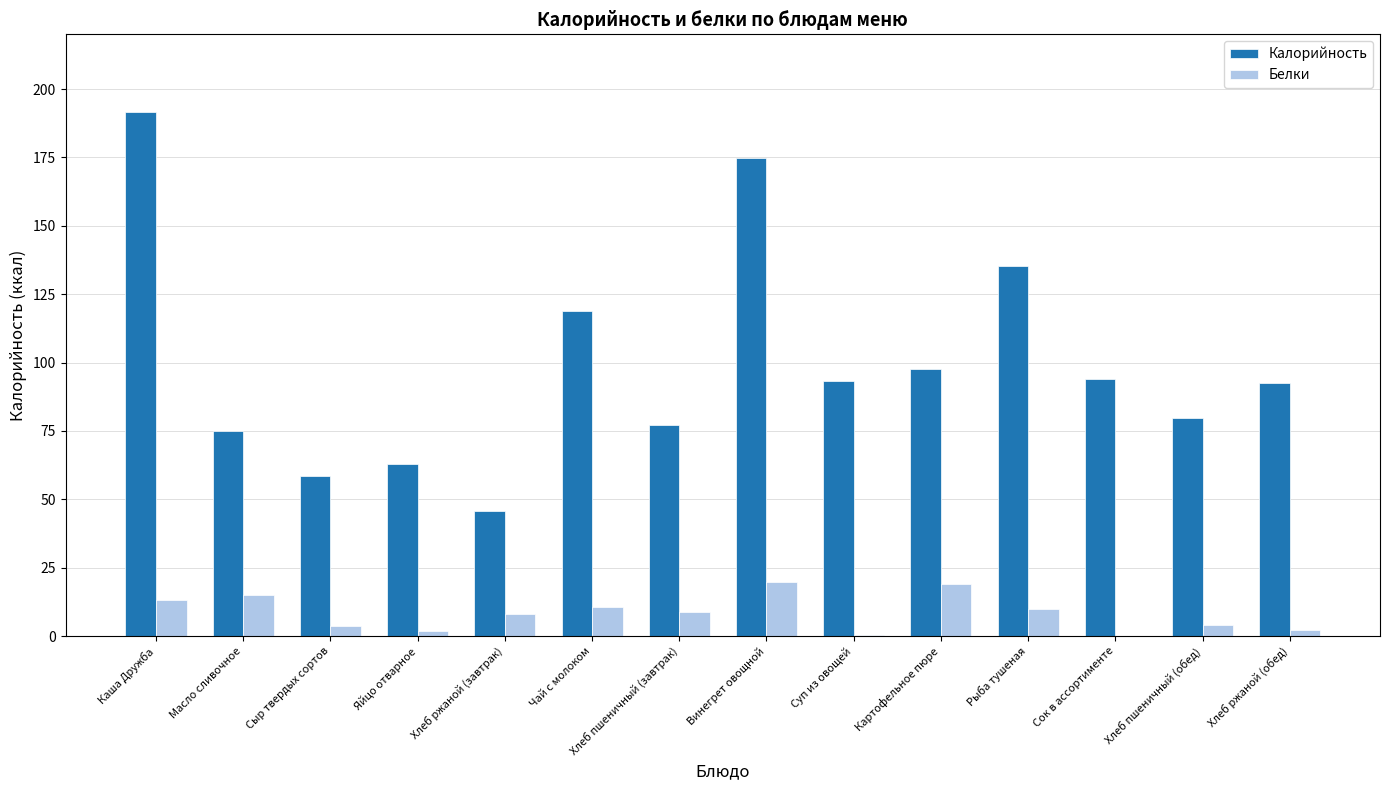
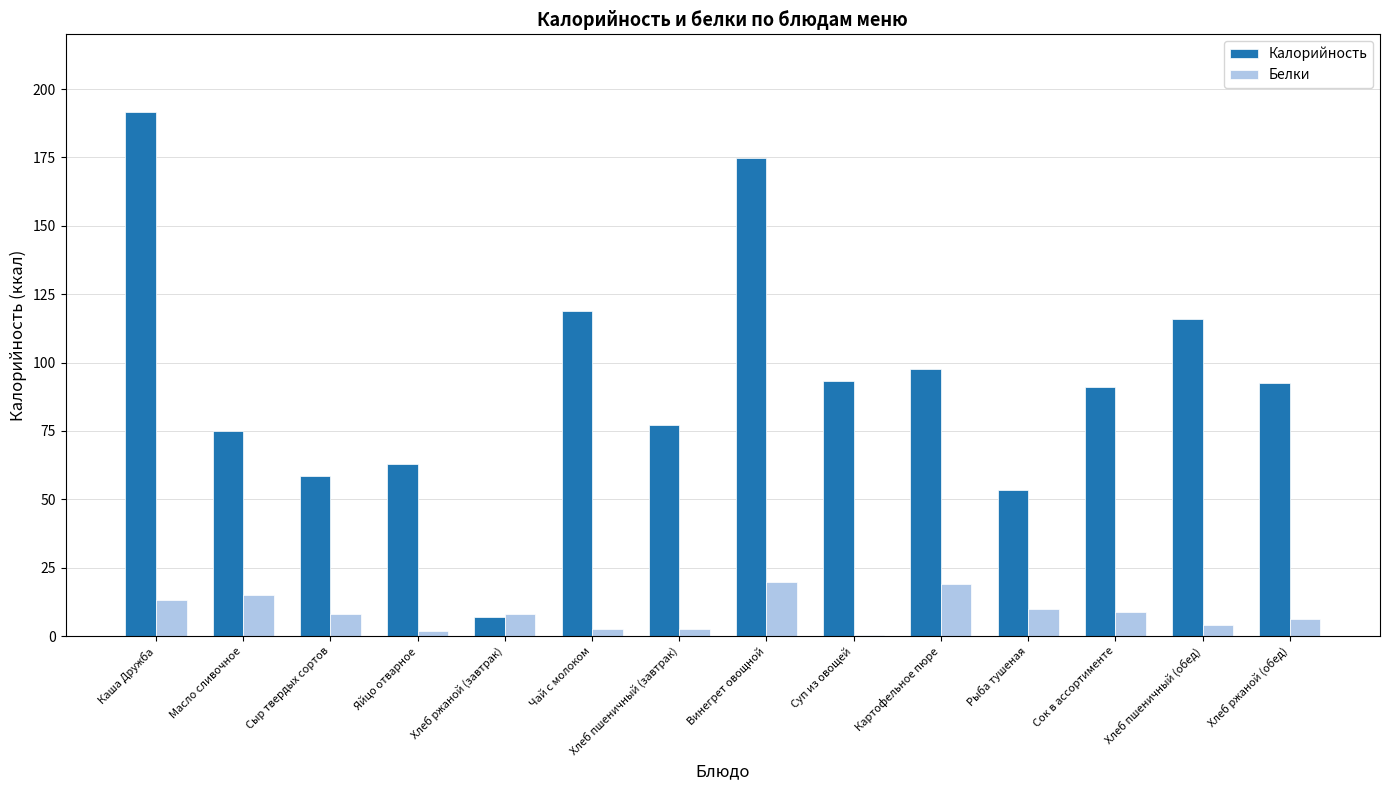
  {
    "Калорийность": {
      "Каша Дружба": 192,
      "Масло сливочное": 75,
      "Сыр твердых сортов": 58,
      "Яйцо отварное": 63,
-     "Хлеб ржаной (завтрак)": 46,
+     "Хлеб ржаной (завтрак)": 7,
      "Чай с молоком": 119,
      "Хлеб пшеничный (завтрак)": 77,
      "Винегрет овощной": 175,
      "Суп из овощей": 93,
      "Картофельное пюре": 98,
-     "Рыба тушеная": 135,
-     "Сок в ассортименте": 94,
-     "Хлеб пшеничный (обед)": 80,
+     "Рыба тушеная": 53,
+     "Сок в ассортименте": 91,
+     "Хлеб пшеничный (обед)": 116,
      "Хлеб ржаной (обед)": 92
    },
    "Белки": {
      "Каша Дружба": 13,
      "Масло сливочное": 15,
-     "Сыр твердых сортов": 4,
+     "Сыр твердых сортов": 8,
      "Яйцо отварное": 2,
      "Хлеб ржаной (завтрак)": 8,
-     "Чай с молоком": 11,
-     "Хлеб пшеничный (завтрак)": 9,
+     "Чай с молоком": 3,
+     "Хлеб пшеничный (завтрак)": 3,
      "Винегрет овощной": 20,
      "Картофельное пюре": 19,
      "Рыба тушеная": 10,
-     "Сок в ассортименте": 0,
+     "Сок в ассортименте": 9,
      "Хлеб пшеничный (обед)": 4,
-     "Хлеб ржаной (обед)": 2
+     "Хлеб ржаной (обед)": 6
    }
  }
